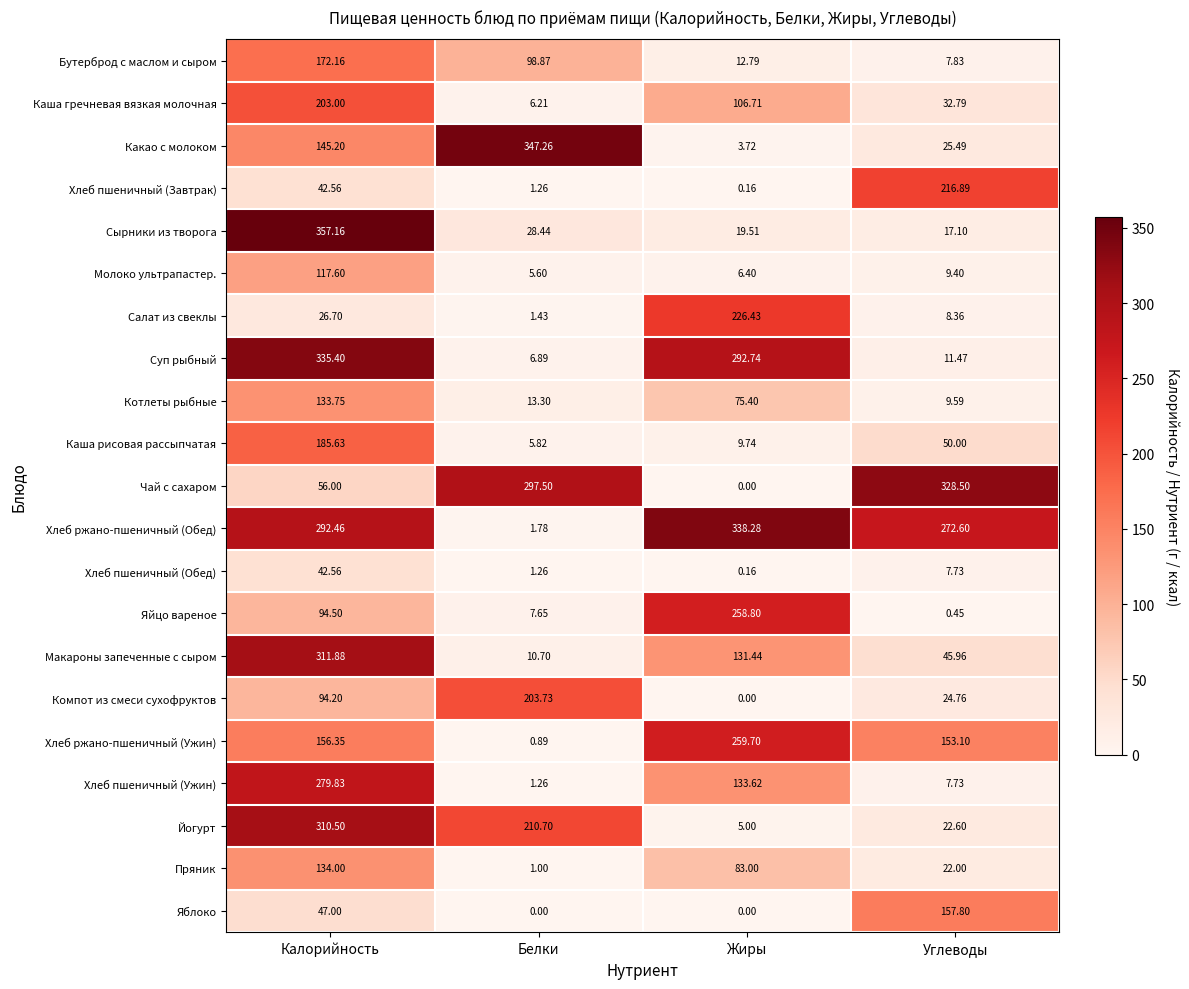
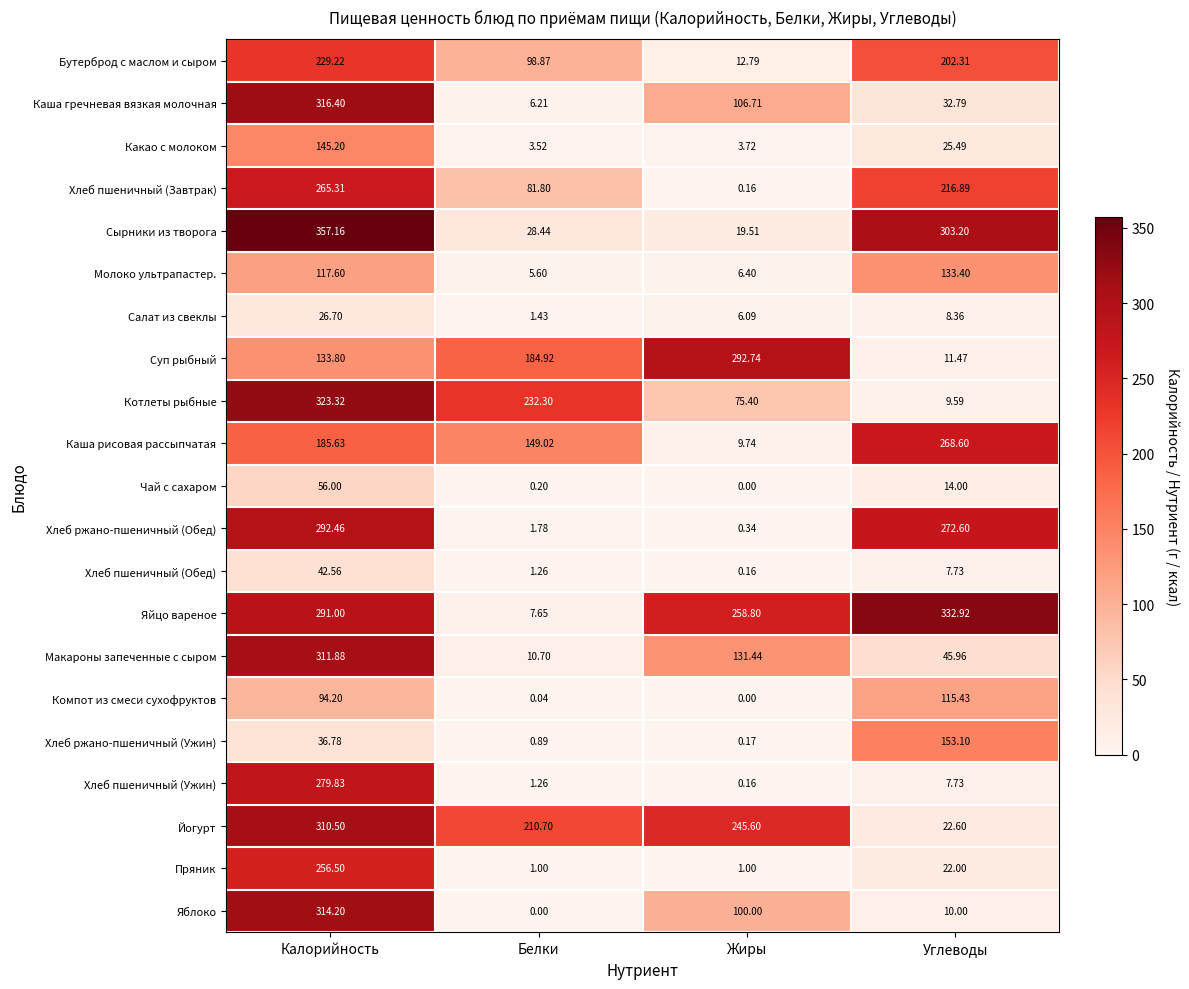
  {
    "Бутерброд с маслом и сыром": {
-     "Калорийность": 172.16,
+     "Калорийность": 229.22,
      "Белки": 98.87,
      "Жиры": 12.79,
-     "Углеводы": 7.83
+     "Углеводы": 202.31
    },
    "Каша гречневая вязкая молочная": {
-     "Калорийность": 203.00,
+     "Калорийность": 316.40,
      "Белки": 6.21,
      "Жиры": 106.71,
      "Углеводы": 32.79
    },
    "Какао с молоком": {
      "Калорийность": 145.20,
-     "Белки": 347.26,
+     "Белки": 3.52,
      "Жиры": 3.72,
      "Углеводы": 25.49
    },
    "Хлеб пшеничный (Завтрак)": {
-     "Калорийность": 42.56,
-     "Белки": 1.26,
+     "Калорийность": 265.31,
+     "Белки": 81.80,
      "Жиры": 0.16,
      "Углеводы": 216.89
    },
    "Сырники из творога": {
      "Калорийность": 357.16,
      "Белки": 28.44,
      "Жиры": 19.51,
-     "Углеводы": 17.10
+     "Углеводы": 303.20
    },
    "Молоко ультрапастер.": {
      "Калорийность": 117.60,
      "Белки": 5.60,
      "Жиры": 6.40,
-     "Углеводы": 9.40
+     "Углеводы": 133.40
    },
    "Салат из свеклы": {
      "Калорийность": 26.70,
      "Белки": 1.43,
-     "Жиры": 226.43,
+     "Жиры": 6.09,
      "Углеводы": 8.36
    },
    "Суп рыбный": {
-     "Калорийность": 335.40,
-     "Белки": 6.89,
+     "Калорийность": 133.80,
+     "Белки": 184.92,
      "Жиры": 292.74,
      "Углеводы": 11.47
    },
    "Котлеты рыбные": {
-     "Калорийность": 133.75,
-     "Белки": 13.30,
+     "Калорийность": 323.32,
+     "Белки": 232.30,
      "Жиры": 75.40,
      "Углеводы": 9.59
    },
    "Каша рисовая рассыпчатая": {
      "Калорийность": 185.63,
-     "Белки": 5.82,
+     "Белки": 149.02,
      "Жиры": 9.74,
-     "Углеводы": 50.00
+     "Углеводы": 268.60
    },
    "Чай с сахаром": {
      "Калорийность": 56.00,
-     "Белки": 297.50,
+     "Белки": 0.20,
      "Жиры": 0.00,
-     "Углеводы": 328.50
+     "Углеводы": 14.00
    },
    "Хлеб ржано-пшеничный (Обед)": {
      "Калорийность": 292.46,
      "Белки": 1.78,
-     "Жиры": 338.28,
+     "Жиры": 0.34,
      "Углеводы": 272.60
    },
    "Хлеб пшеничный (Обед)": {
      "Калорийность": 42.56,
      "Белки": 1.26,
      "Жиры": 0.16,
      "Углеводы": 7.73
    },
    "Яйцо вареное": {
-     "Калорийность": 94.50,
+     "Калорийность": 291.00,
      "Белки": 7.65,
      "Жиры": 258.80,
-     "Углеводы": 0.45
+     "Углеводы": 332.92
    },
    "Макароны запеченные с сыром": {
      "Калорийность": 311.88,
      "Белки": 10.70,
      "Жиры": 131.44,
      "Углеводы": 45.96
    },
    "Компот из смеси сухофруктов": {
      "Калорийность": 94.20,
-     "Белки": 203.73,
+     "Белки": 0.04,
      "Жиры": 0.00,
-     "Углеводы": 24.76
+     "Углеводы": 115.43
    },
    "Хлеб ржано-пшеничный (Ужин)": {
-     "Калорийность": 156.35,
+     "Калорийность": 36.78,
      "Белки": 0.89,
-     "Жиры": 259.70,
+     "Жиры": 0.17,
      "Углеводы": 153.10
    },
    "Хлеб пшеничный (Ужин)": {
      "Калорийность": 279.83,
      "Белки": 1.26,
-     "Жиры": 133.62,
+     "Жиры": 0.16,
      "Углеводы": 7.73
    },
    "Йогурт": {
      "Калорийность": 310.50,
      "Белки": 210.70,
-     "Жиры": 5.00,
+     "Жиры": 245.60,
      "Углеводы": 22.60
    },
    "Пряник": {
-     "Калорийность": 134.00,
+     "Калорийность": 256.50,
      "Белки": 1.00,
-     "Жиры": 83.00,
+     "Жиры": 1.00,
      "Углеводы": 22.00
    },
    "Яблоко": {
-     "Калорийность": 47.00,
+     "Калорийность": 314.20,
      "Белки": 0.00,
-     "Жиры": 0.00,
-     "Углеводы": 157.80
+     "Жиры": 100.00,
+     "Углеводы": 10.00
    }
  }
